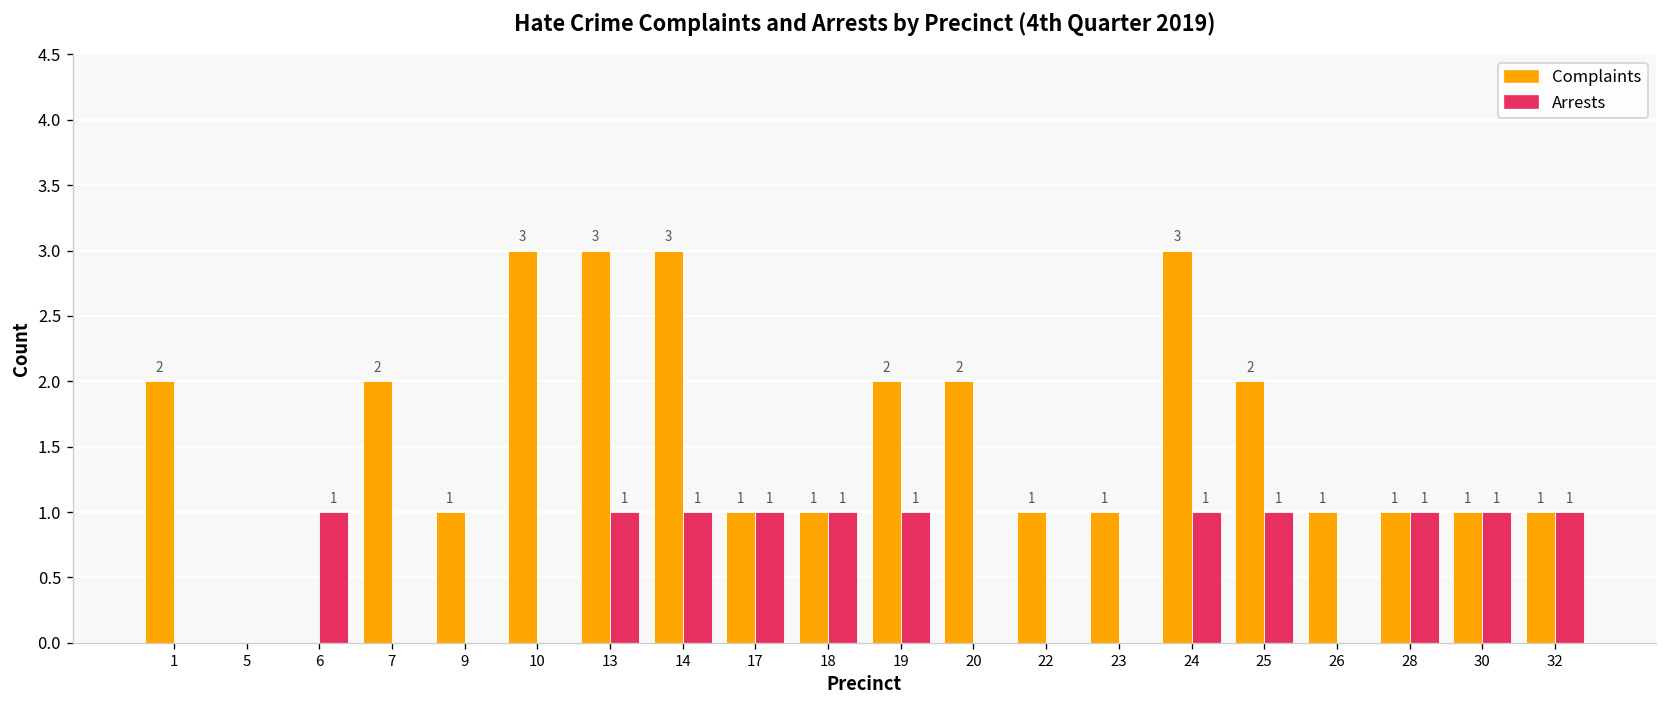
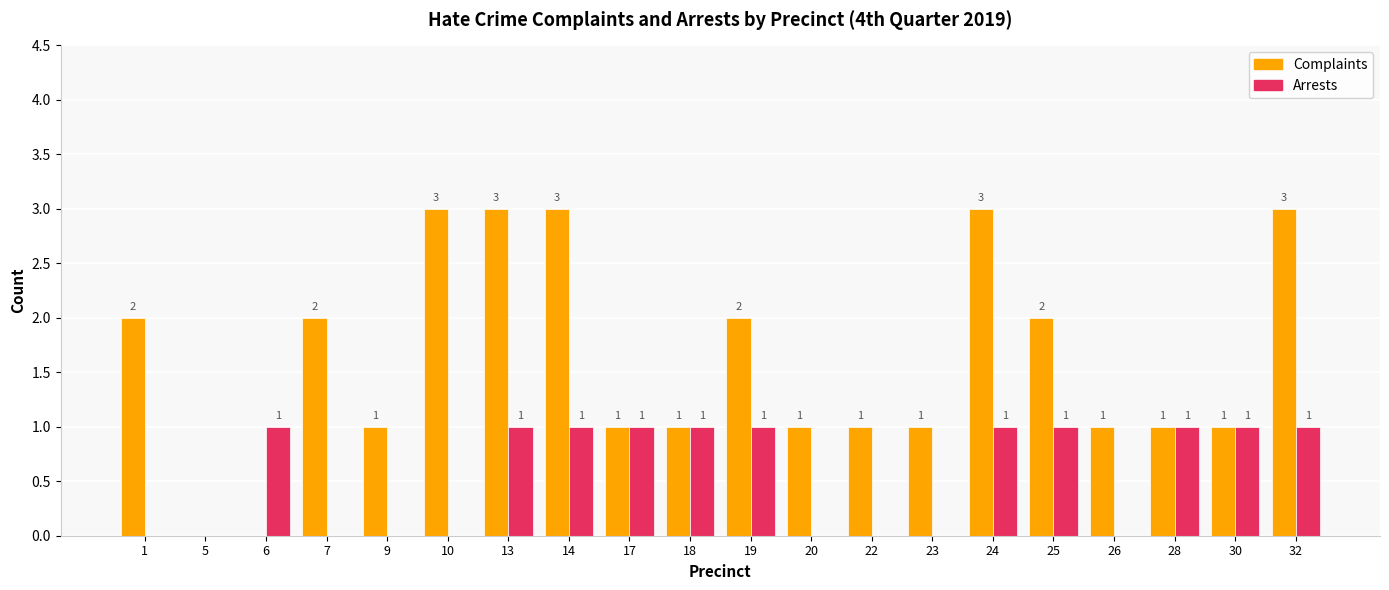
  {
    "Complaints": {
      "1": 2,
      "7": 2,
      "9": 1,
      "10": 3,
      "13": 3,
      "14": 3,
      "17": 1,
      "18": 1,
      "19": 2,
-     "20": 2,
+     "20": 1,
      "22": 1,
      "23": 1,
      "24": 3,
      "25": 2,
      "26": 1,
      "28": 1,
      "30": 1,
-     "32": 1
+     "32": 3
    },
    "Arrests": {
      "6": 1,
      "13": 1,
      "14": 1,
      "17": 1,
      "18": 1,
      "19": 1,
      "24": 1,
      "25": 1,
      "28": 1,
      "30": 1,
      "32": 1
    }
  }
